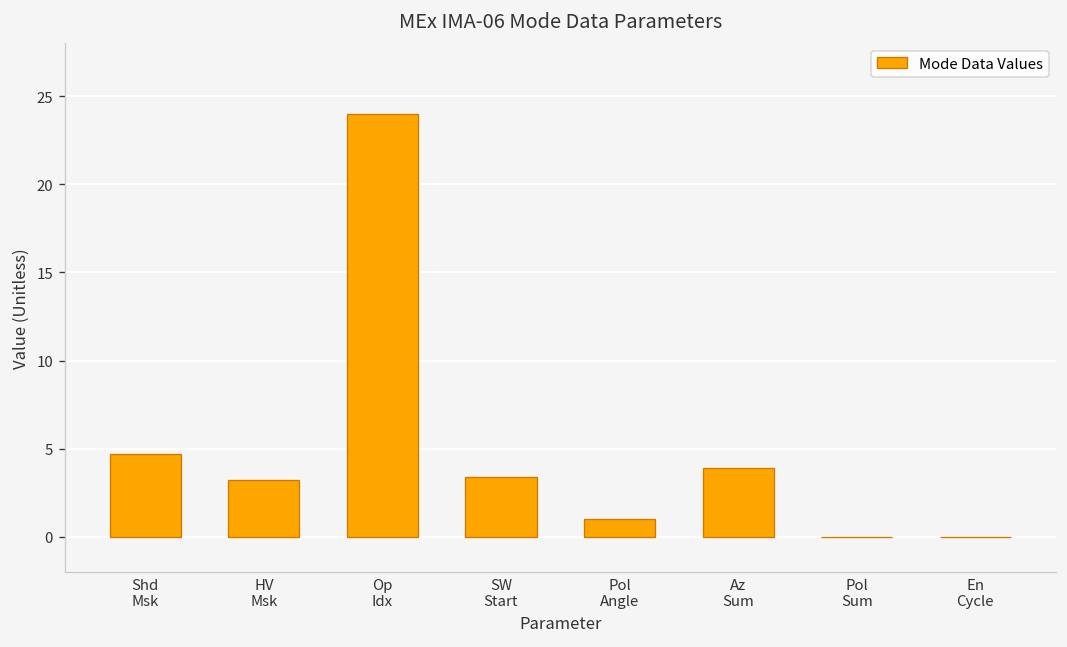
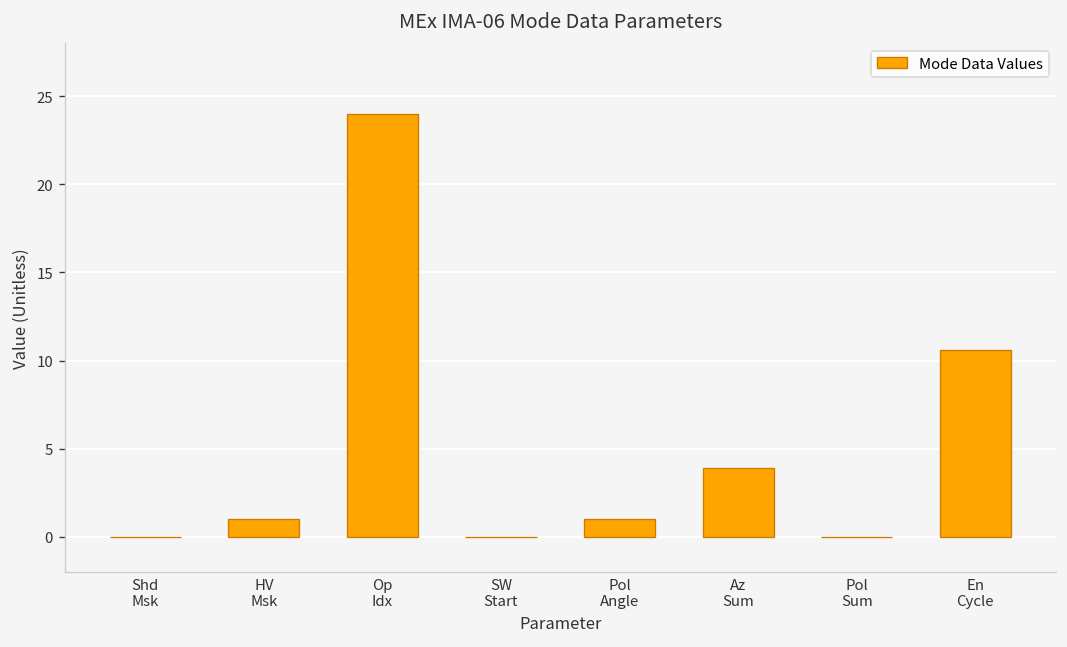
  {
-   "Shd Msk": 4.7,
-   "HV Msk": 3.2,
+   "Shd Msk": 0.0,
+   "HV Msk": 1.0,
    "Op Idx": 24.0,
-   "SW Start": 3.4,
+   "SW Start": 0.0,
    "Pol Angle": 1.0,
    "Az Sum": 3.9,
    "Pol Sum": 0.0,
-   "En Cycle": 0.0
+   "En Cycle": 10.6
  }
